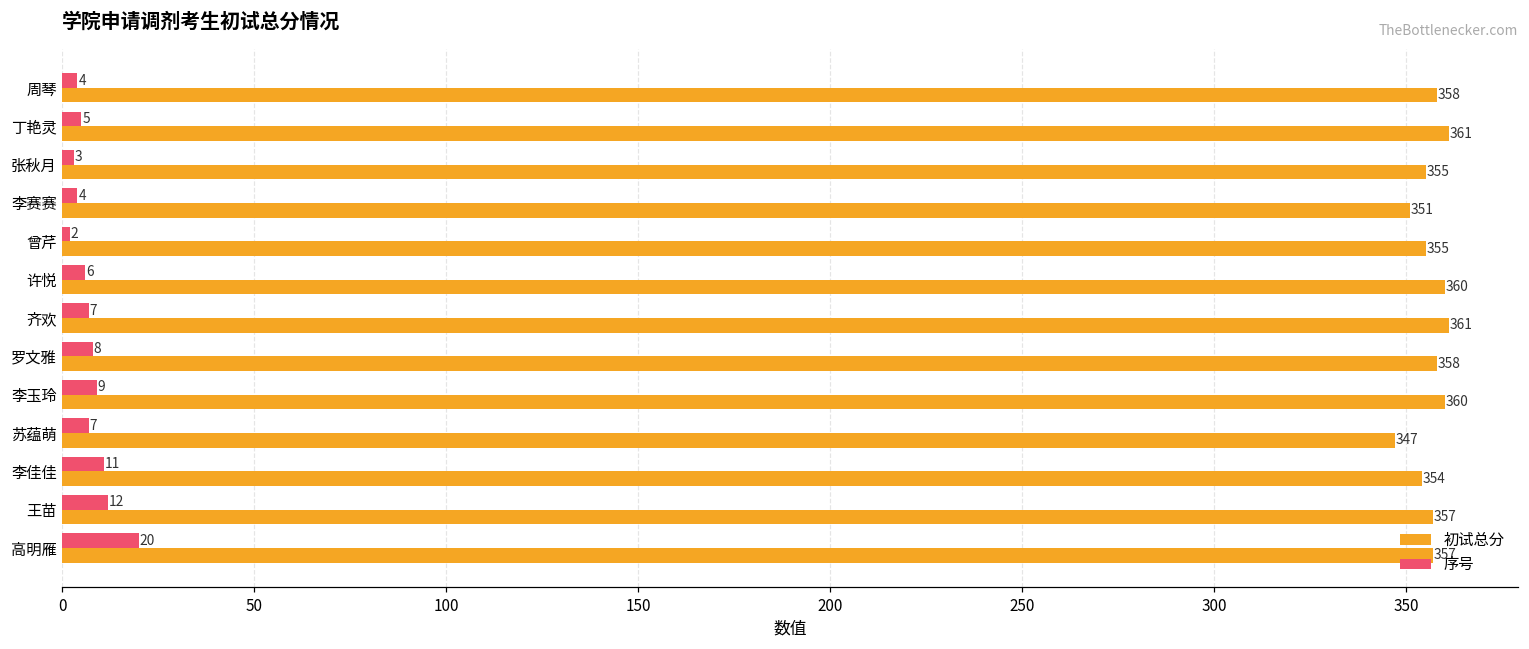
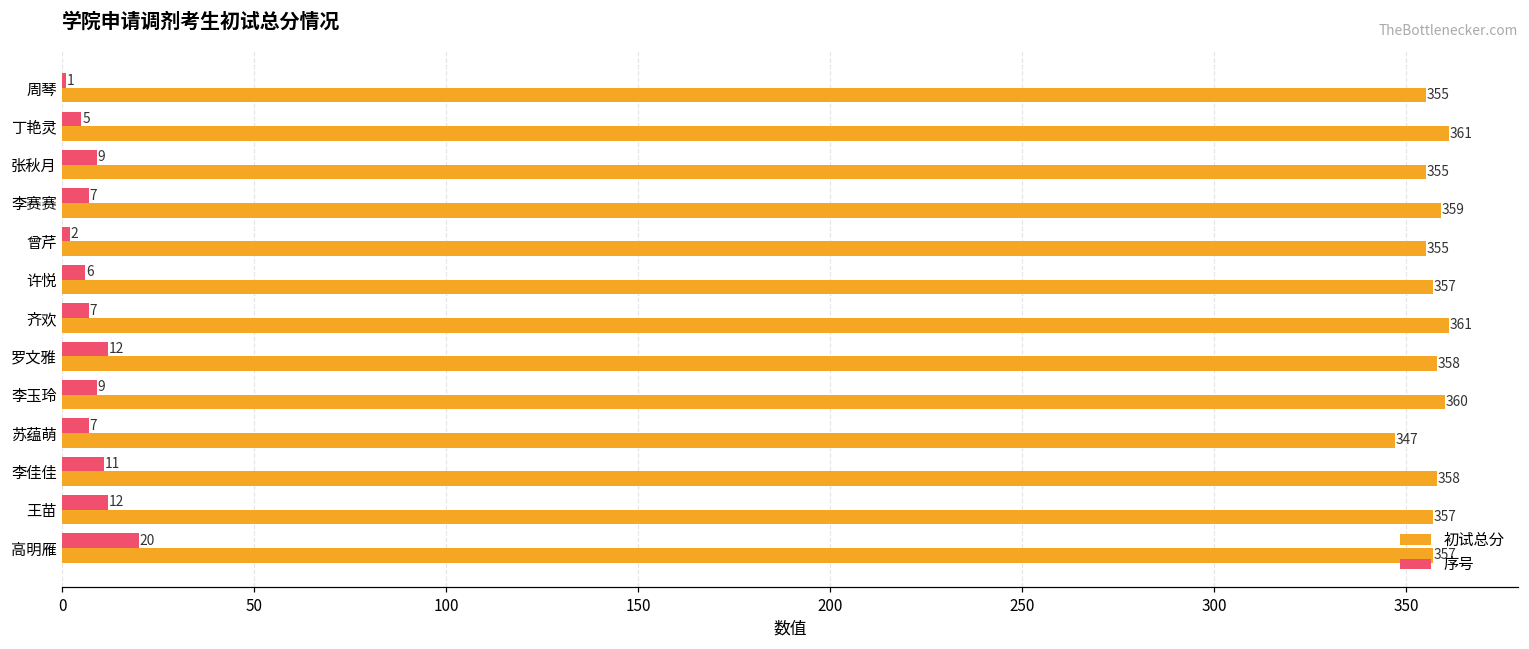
  {
    "初试总分": {
-     "周琴": 358,
+     "周琴": 355,
      "丁艳灵": 361,
      "张秋月": 355,
-     "李赛赛": 351,
+     "李赛赛": 359,
      "曾芹": 355,
-     "许悦": 360,
+     "许悦": 357,
      "齐欢": 361,
      "罗文雅": 358,
      "李玉玲": 360,
      "苏蕴萌": 347,
-     "李佳佳": 354,
+     "李佳佳": 358,
      "王苗": 357,
      "高明雁": 357
    },
    "序号": {
-     "周琴": 4,
+     "周琴": 1,
      "丁艳灵": 5,
-     "张秋月": 3,
-     "李赛赛": 4,
+     "张秋月": 9,
+     "李赛赛": 7,
      "曾芹": 2,
      "许悦": 6,
      "齐欢": 7,
-     "罗文雅": 8,
+     "罗文雅": 12,
      "李玉玲": 9,
      "苏蕴萌": 7,
      "李佳佳": 11,
      "王苗": 12,
      "高明雁": 20
    }
  }
